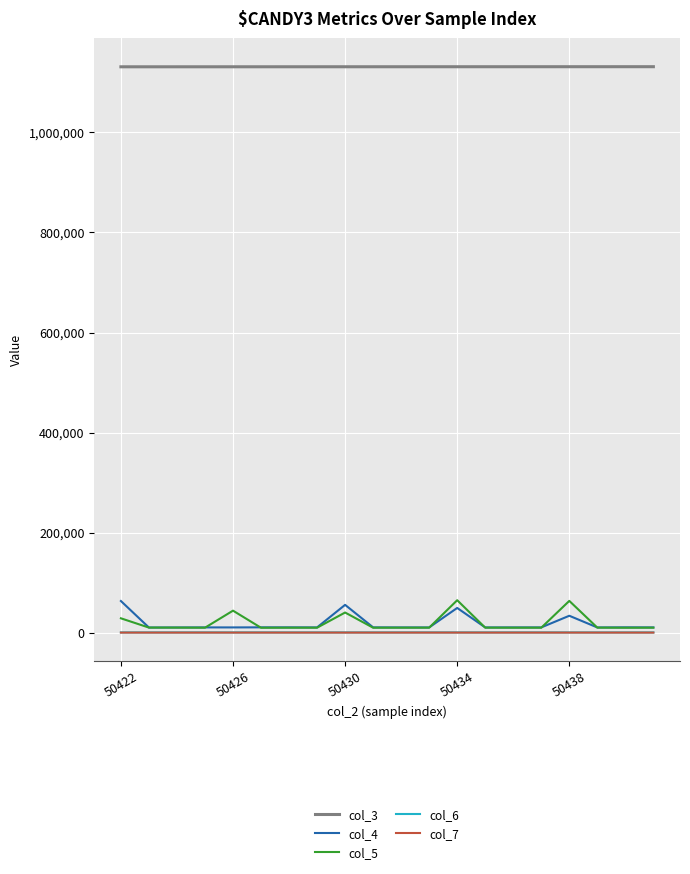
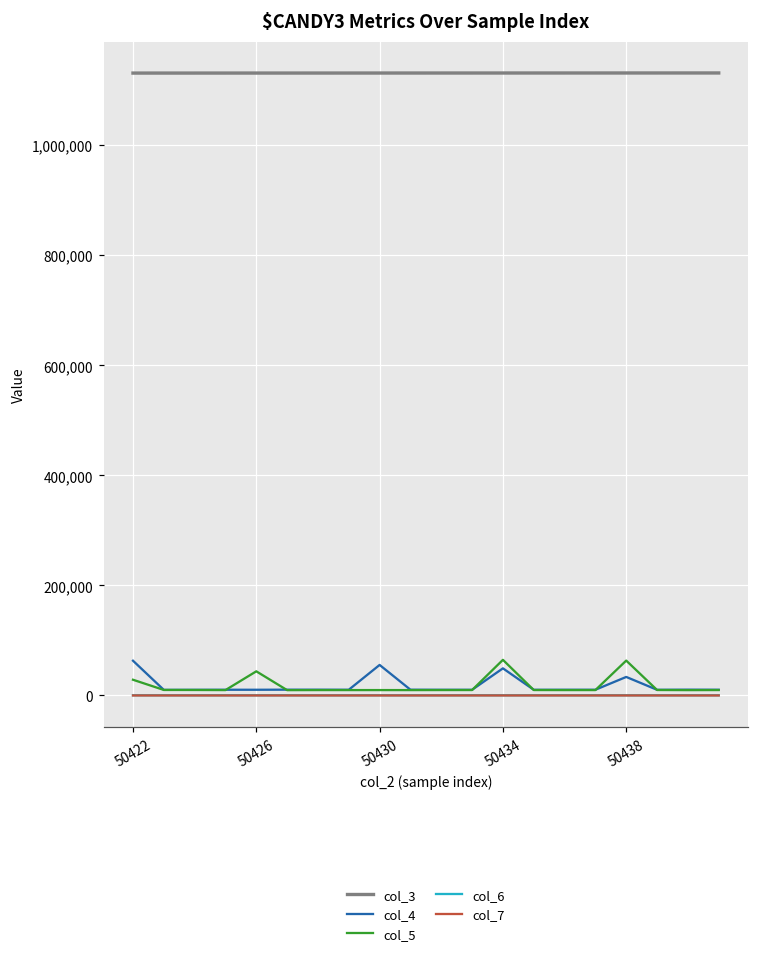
  {
    "col_3": {
      "50422": "1,130,000",
      "50426": "1,130,000",
      "50430": "1,130,000",
      "50434": "1,130,000",
      "50438": "1,130,000"
    },
    "col_4": {
      "50422": "60,000",
      "50426": "10,000",
      "50430": "60,000",
      "50434": "50,000",
      "50438": "30,000"
    },
    "col_5": {
      "50422": "30,000",
      "50426": "40,000",
-     "50430": "40,000",
+     "50430": "10,000",
      "50434": "60,000",
      "50438": "60,000"
    },
    "col_7": {
      "50422": "0",
      "50426": "0",
      "50430": "0",
      "50434": "0",
      "50438": "0"
    }
  }
